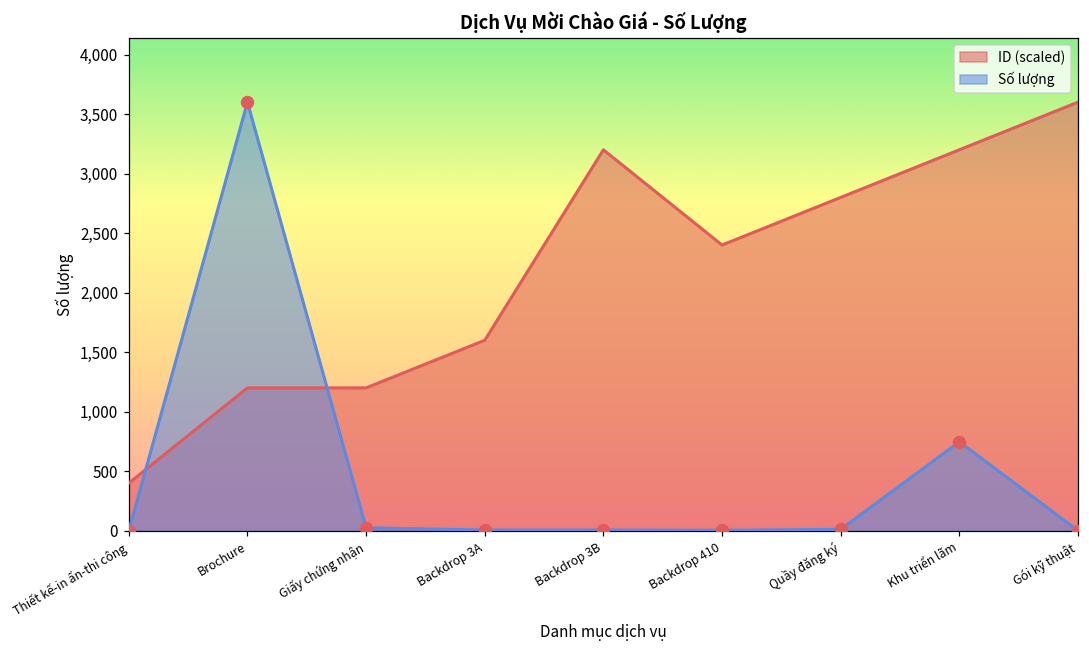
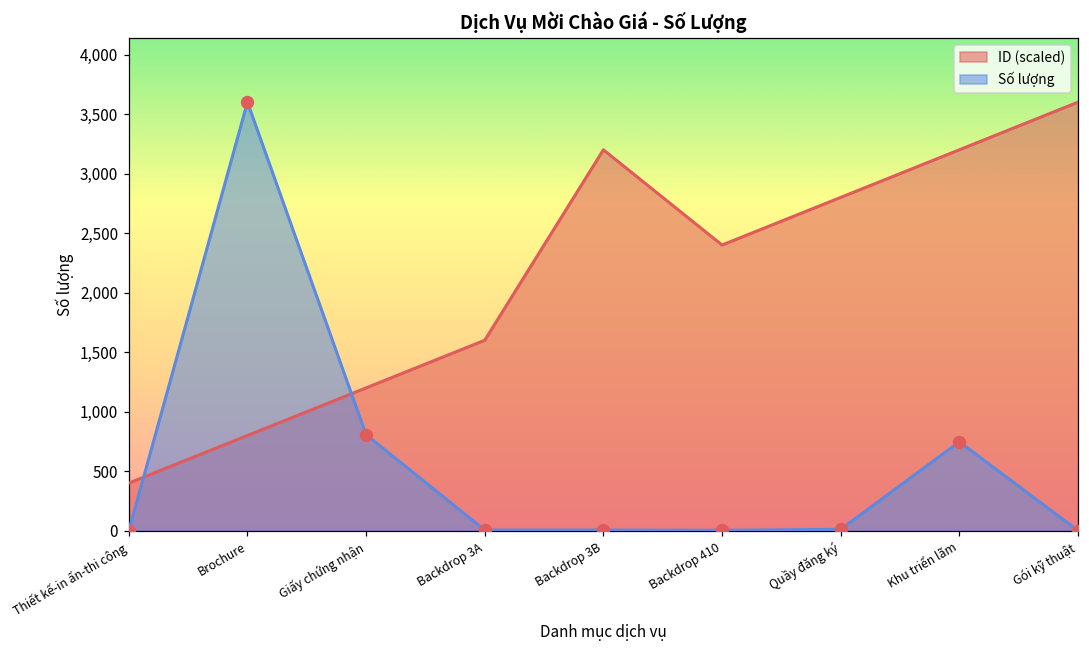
  {
    "ID (scaled)": {
      "Thiết kế-in ấn-thi công": "400",
-     "Brochure": "1,200",
+     "Brochure": "800",
      "Giấy chứng nhận": "1,200",
      "Backdrop 3A": "1,600",
      "Backdrop 3B": "3,200",
      "Backdrop 410": "2,400",
      "Quầy đăng ký": "2,800",
      "Khu triển lãm": "3,200",
      "Gói kỹ thuật": "3,600"
    },
    "Số lượng": {
      "Thiết kế-in ấn-thi công": "0",
      "Brochure": "3,600",
-     "Giấy chứng nhận": "30",
+     "Giấy chứng nhận": "810",
      "Backdrop 3A": "10",
      "Backdrop 3B": "10",
      "Backdrop 410": "0",
      "Quầy đăng ký": "10",
      "Khu triển lãm": "750",
      "Gói kỹ thuật": "0"
    }
  }
